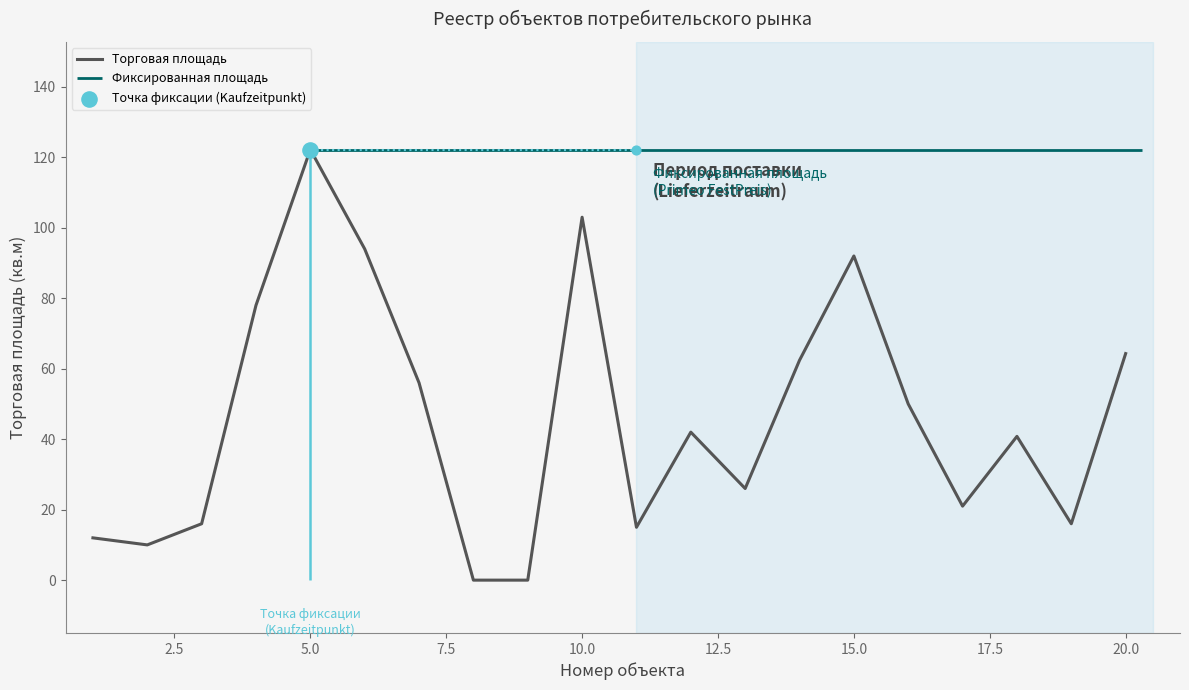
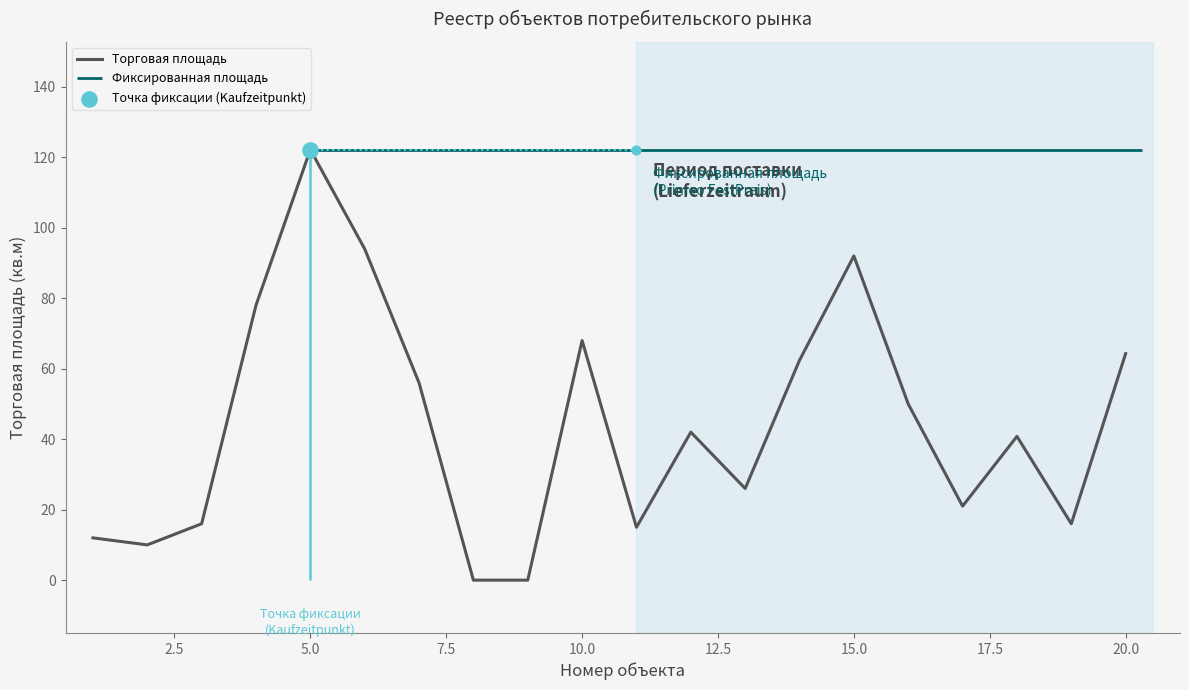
  {
    "Торговая площадь": {
-     "10.0": 103,
+     "10.0": 68,
      "15.0": 92,
      "20.0": 64
    }
  }
